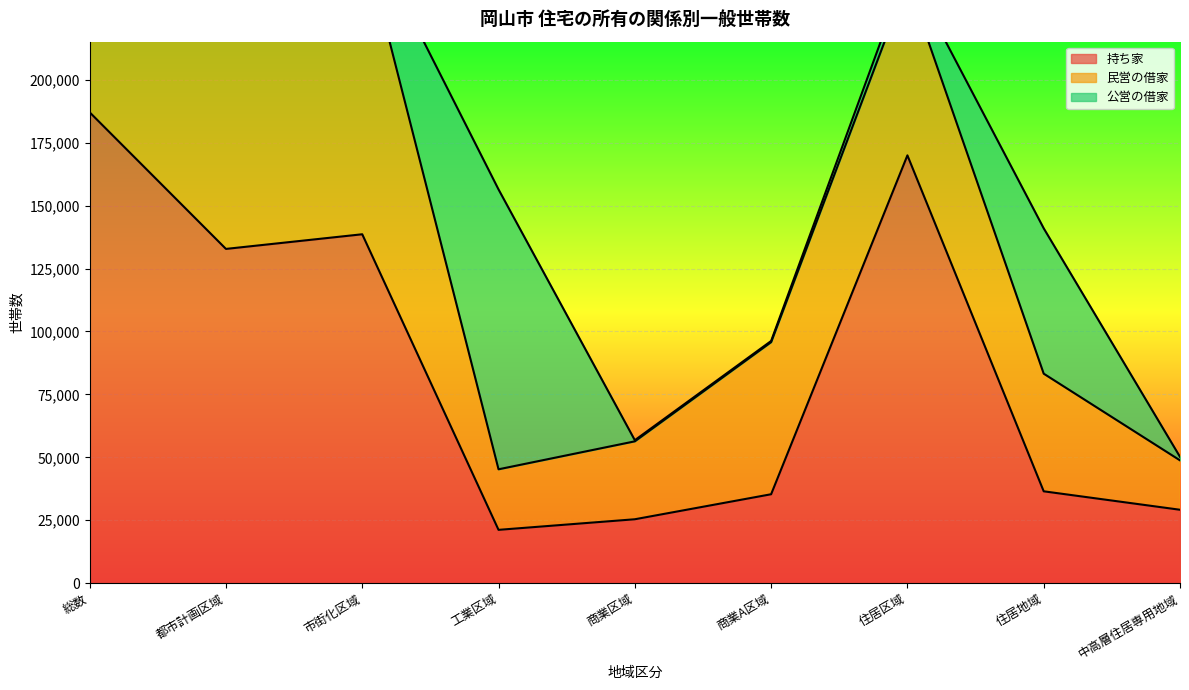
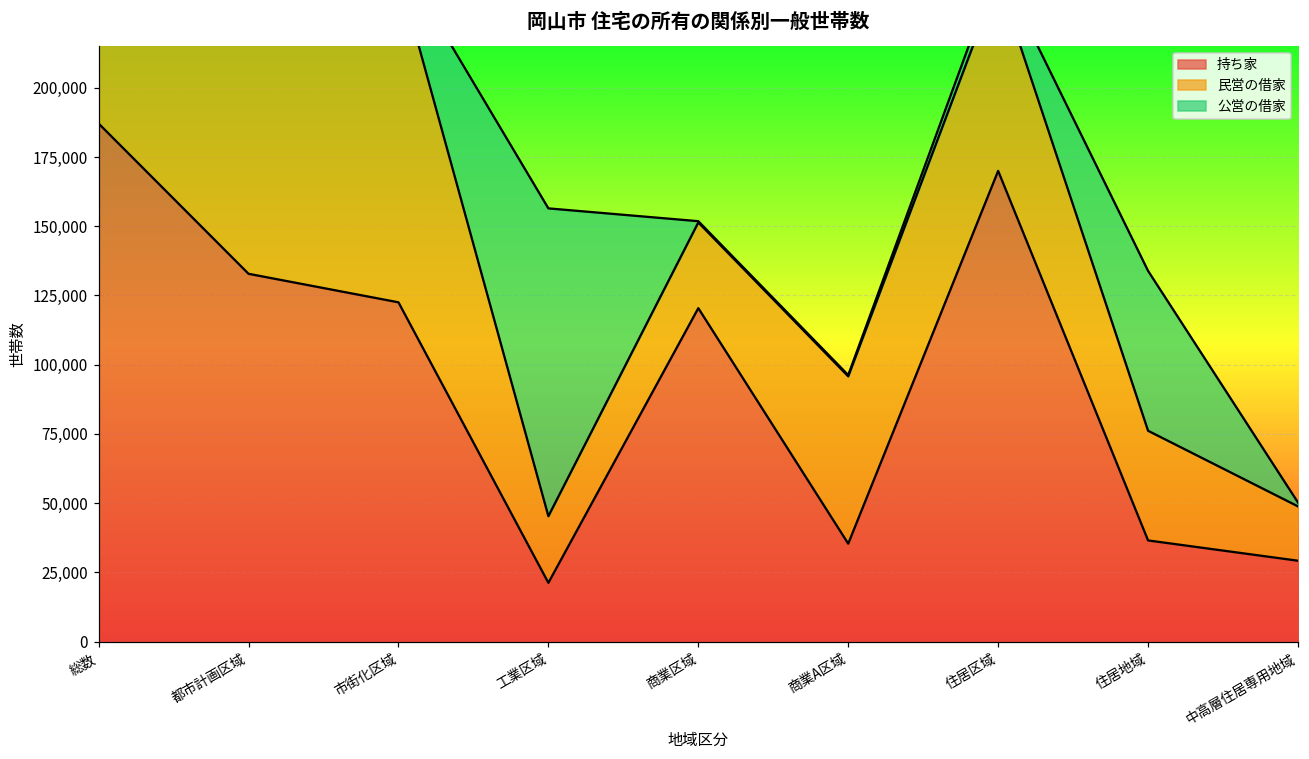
  {
    "持ち家": {
      "総数": "187,000",
      "都市計画区域": "133,000",
-     "市街化区域": "139,000",
+     "市街化区域": "123,000",
      "工業区域": "21,000",
-     "商業区域": "25,000",
+     "商業区域": "120,000",
      "商業A区域": "35,000",
      "住居区域": "170,000",
      "住居地域": "37,000",
      "中高層住居専用地域": "29,000"
    },
    "民営の借家": {
      "工業区域": "24,000",
-     "住居地域": "47,000",
+     "住居地域": "40,000",
      "中高層住居専用地域": "20,000"
    },
    "公営の借家": {
      "工業区域": "111,000",
      "住居地域": "58,000",
      "中高層住居専用地域": "1,000"
    }
  }
